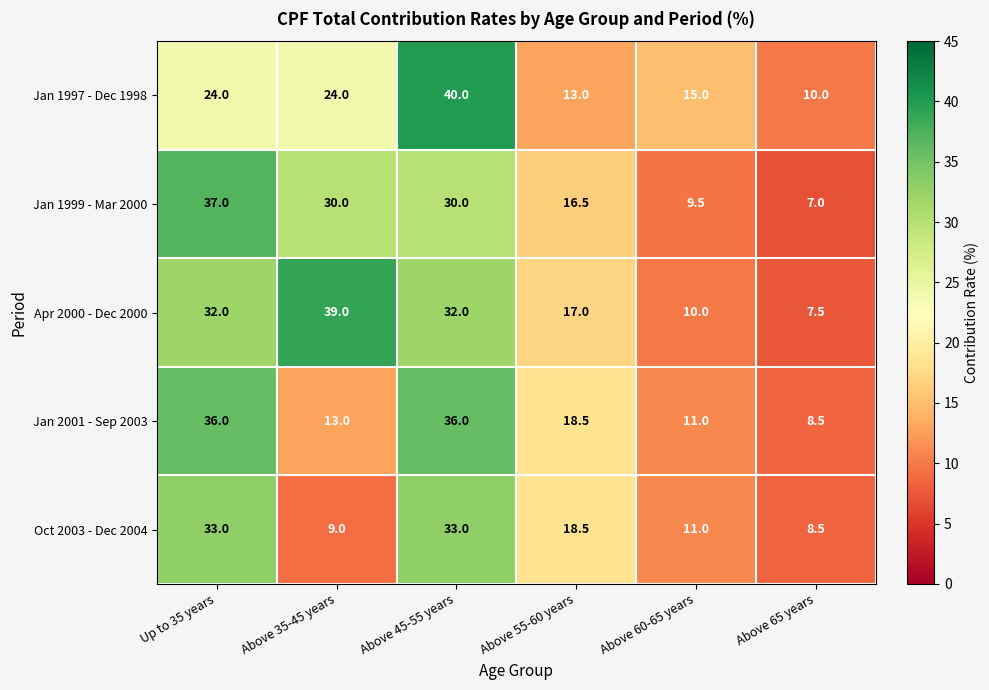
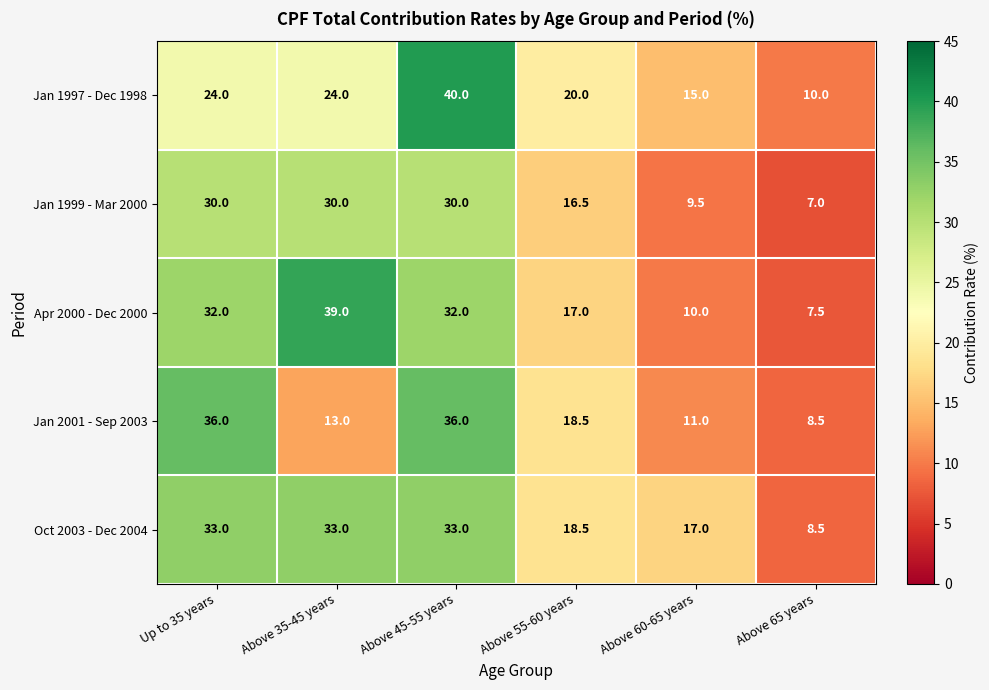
  {
    "Jan 1997 - Dec 1998": {
      "Up to 35 years": 24.0,
      "Above 35-45 years": 24.0,
      "Above 45-55 years": 40.0,
-     "Above 55-60 years": 13.0,
+     "Above 55-60 years": 20.0,
      "Above 60-65 years": 15.0,
      "Above 65 years": 10.0
    },
    "Jan 1999 - Mar 2000": {
-     "Up to 35 years": 37.0,
+     "Up to 35 years": 30.0,
      "Above 35-45 years": 30.0,
      "Above 45-55 years": 30.0,
      "Above 55-60 years": 16.5,
      "Above 60-65 years": 9.5,
      "Above 65 years": 7.0
    },
    "Apr 2000 - Dec 2000": {
      "Up to 35 years": 32.0,
      "Above 35-45 years": 39.0,
      "Above 45-55 years": 32.0,
      "Above 55-60 years": 17.0,
      "Above 60-65 years": 10.0,
      "Above 65 years": 7.5
    },
    "Jan 2001 - Sep 2003": {
      "Up to 35 years": 36.0,
      "Above 35-45 years": 13.0,
      "Above 45-55 years": 36.0,
      "Above 55-60 years": 18.5,
      "Above 60-65 years": 11.0,
      "Above 65 years": 8.5
    },
    "Oct 2003 - Dec 2004": {
      "Up to 35 years": 33.0,
-     "Above 35-45 years": 9.0,
+     "Above 35-45 years": 33.0,
      "Above 45-55 years": 33.0,
      "Above 55-60 years": 18.5,
-     "Above 60-65 years": 11.0,
+     "Above 60-65 years": 17.0,
      "Above 65 years": 8.5
    }
  }
